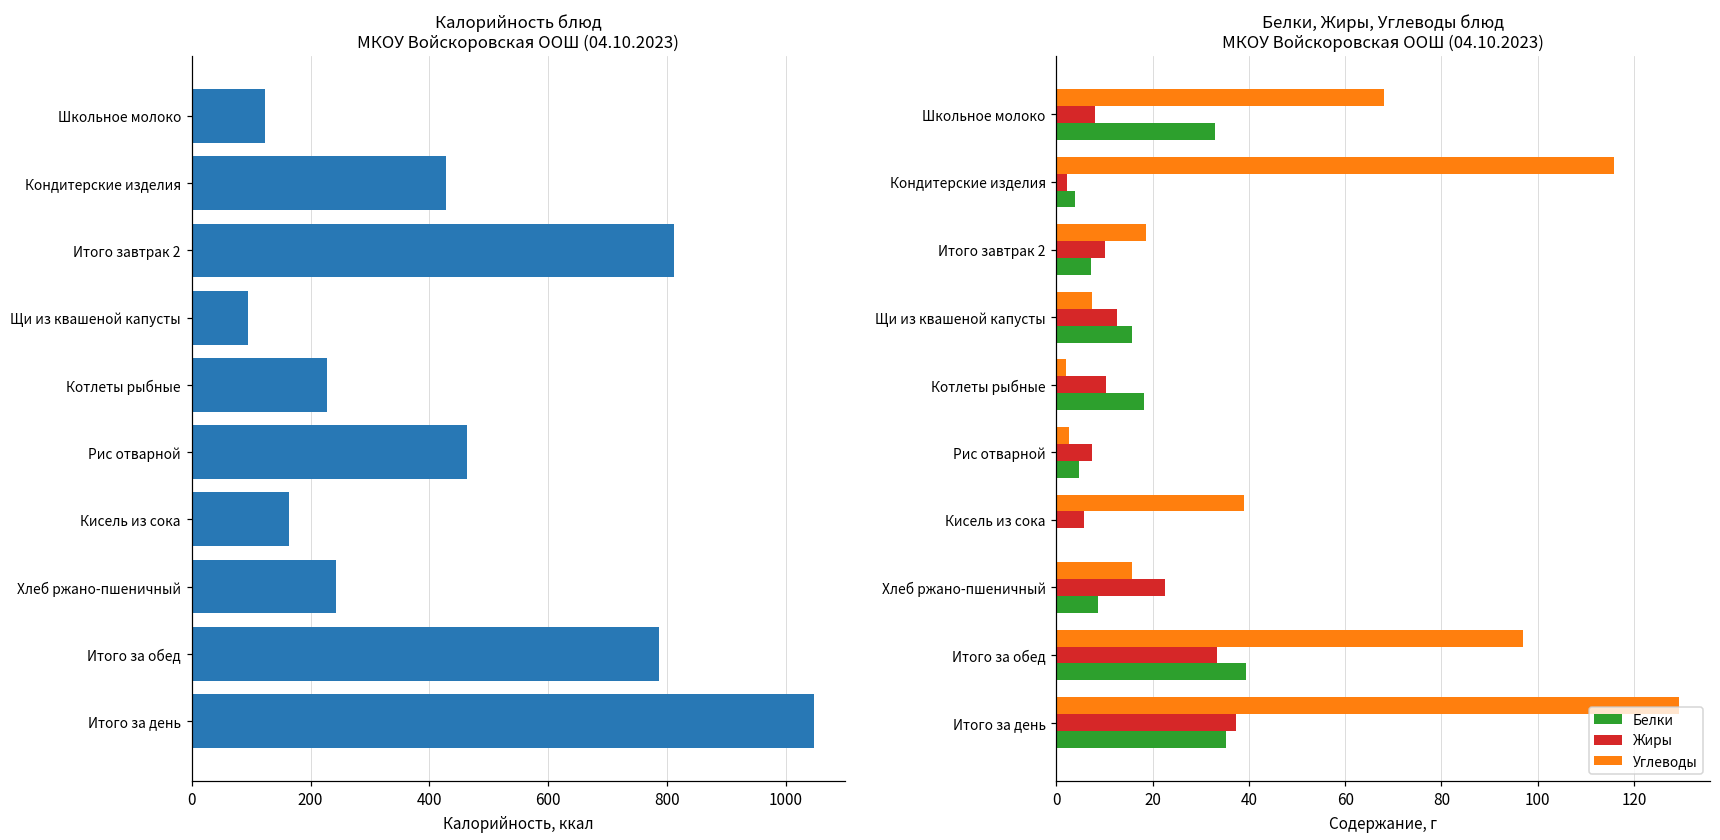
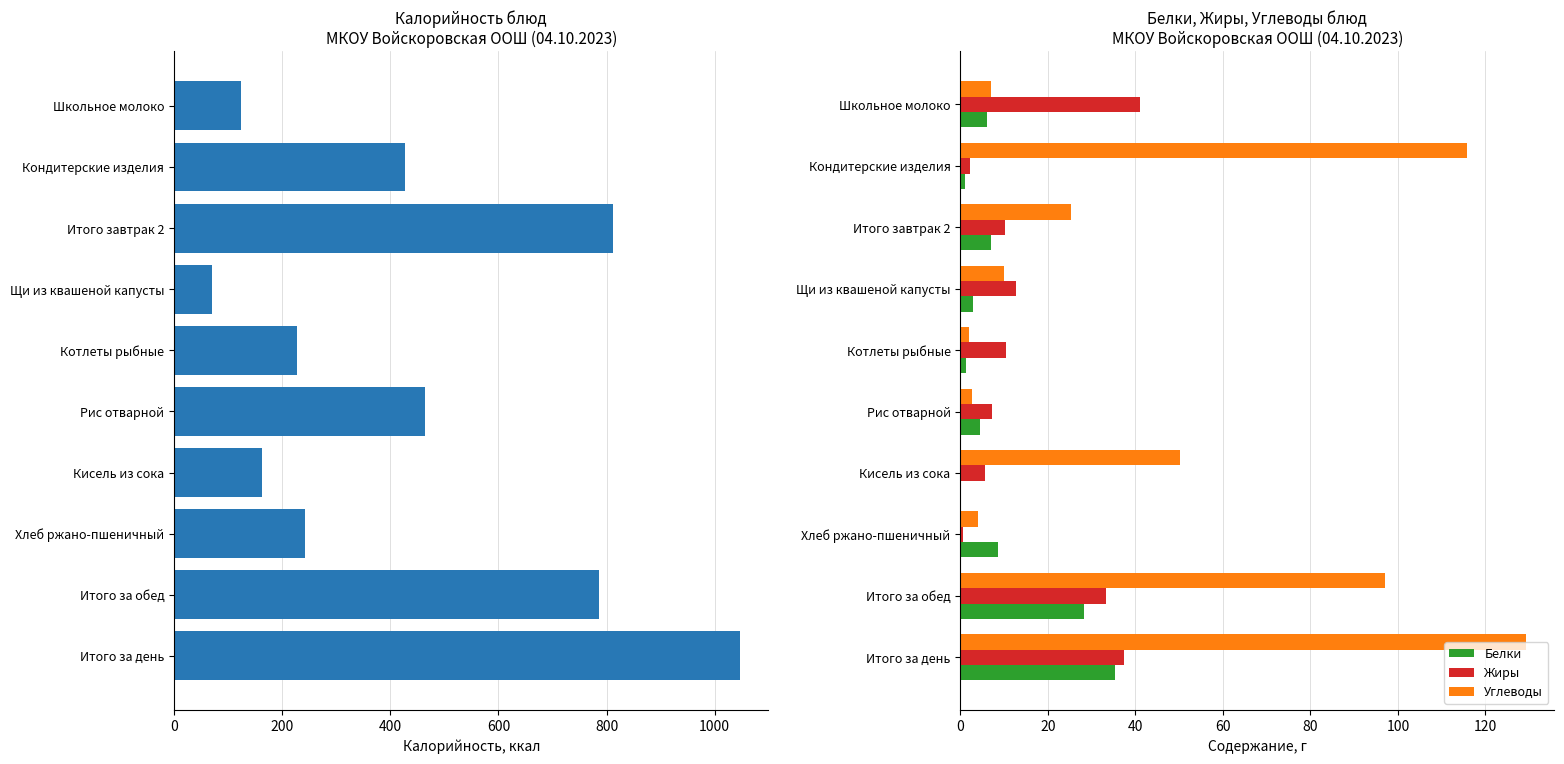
  {
    "Калорийность блюд МКОУ Войскоровская ООШ (04.10.2023)": {
      "Школьное молоко": 120,
      "Кондитерские изделия": 430,
      "Итого завтрак 2": 810,
-     "Щи из квашеной капусты": 90,
+     "Щи из квашеной капусты": 70,
      "Котлеты рыбные": 230,
      "Рис отварной": 460,
      "Кисель из сока": 160,
      "Хлеб ржано-пшеничный": 240,
      "Итого за обед": 790,
      "Итого за день": 1050
    },
    "Белки, Жиры, Углеводы блюд МКОУ Войскоровская ООШ (04.10.2023)": {
      "Белки": {
-       "Школьное молоко": 33,
-       "Кондитерские изделия": 4,
+       "Школьное молоко": 6,
+       "Кондитерские изделия": 1,
        "Итого завтрак 2": 7,
-       "Щи из квашеной капусты": 16,
-       "Котлеты рыбные": 18,
+       "Щи из квашеной капусты": 3,
+       "Котлеты рыбные": 1,
        "Рис отварной": 5,
        "Кисель из сока": 0,
        "Хлеб ржано-пшеничный": 9,
-       "Итого за обед": 39,
+       "Итого за обед": 28,
        "Итого за день": 35
      },
      "Жиры": {
-       "Школьное молоко": 8,
+       "Школьное молоко": 41,
        "Кондитерские изделия": 2,
        "Итого завтрак 2": 10,
        "Щи из квашеной капусты": 13,
        "Котлеты рыбные": 10,
        "Рис отварной": 7,
        "Кисель из сока": 6,
-       "Хлеб ржано-пшеничный": 23,
+       "Хлеб ржано-пшеничный": 1,
        "Итого за обед": 33,
        "Итого за день": 37
      },
      "Углеводы": {
-       "Школьное молоко": 68,
+       "Школьное молоко": 7,
        "Кондитерские изделия": 116,
-       "Итого завтрак 2": 19,
-       "Щи из квашеной капусты": 7,
+       "Итого завтрак 2": 25,
+       "Щи из квашеной капусты": 10,
        "Котлеты рыбные": 2,
        "Рис отварной": 3,
-       "Кисель из сока": 39,
-       "Хлеб ржано-пшеничный": 16,
+       "Кисель из сока": 50,
+       "Хлеб ржано-пшеничный": 4,
        "Итого за обед": 97,
        "Итого за день": 129
      }
    }
  }
